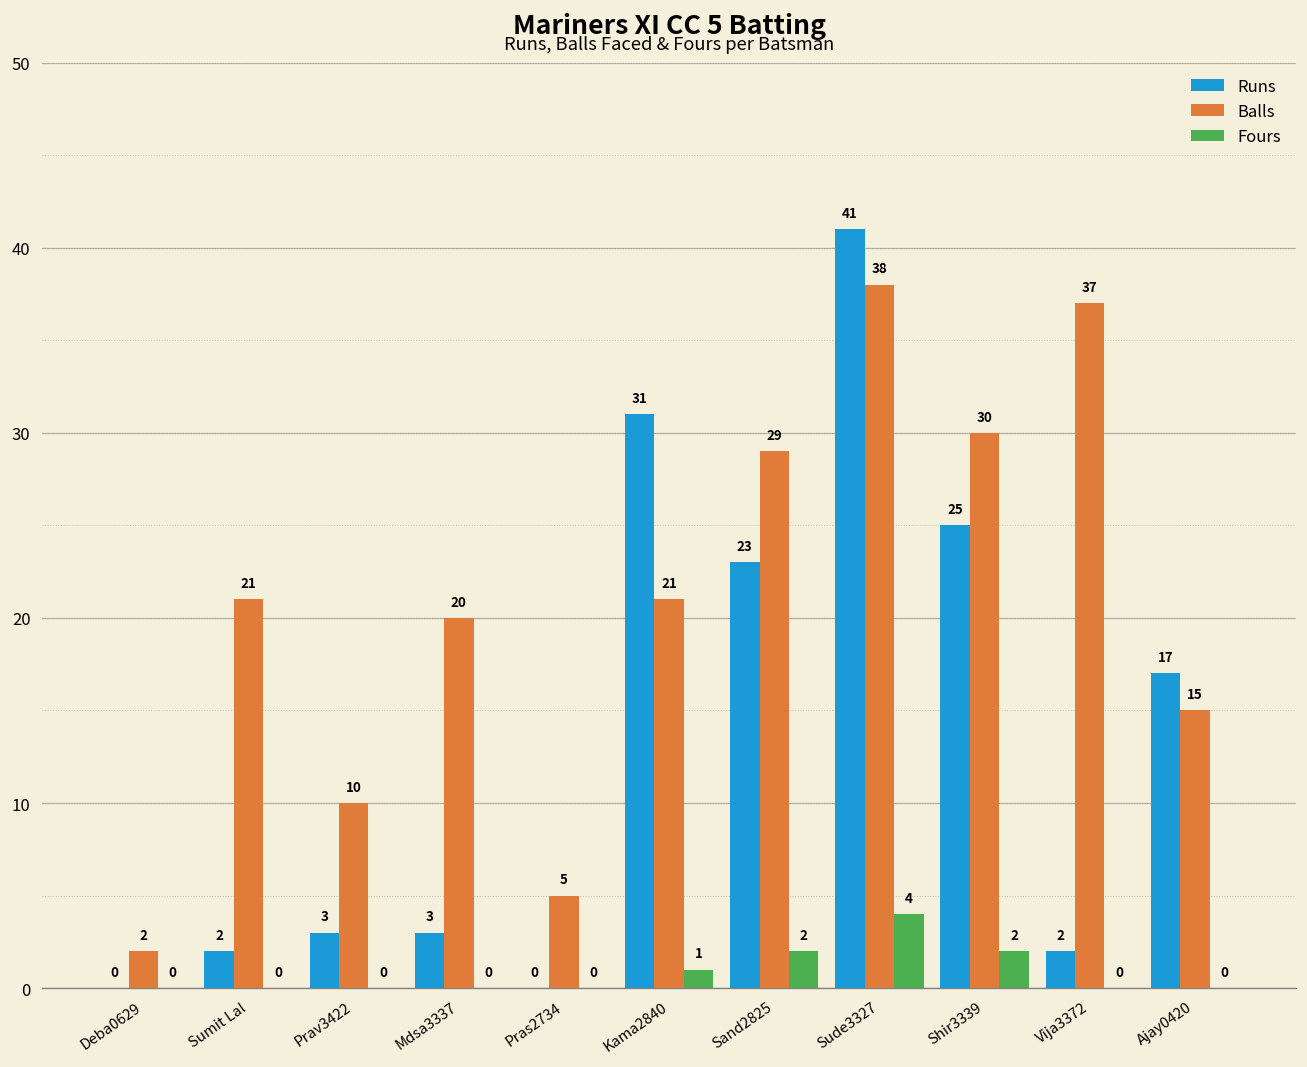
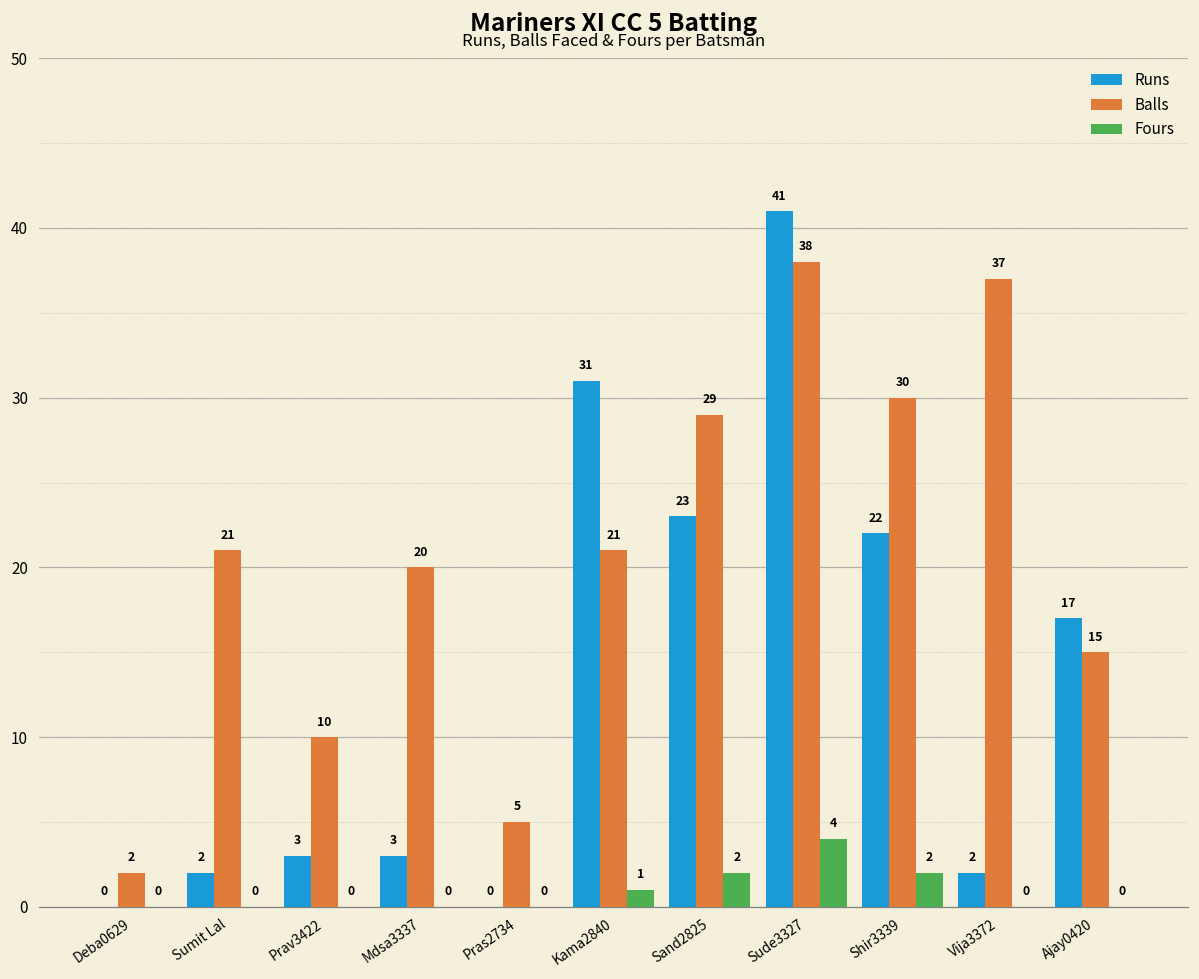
  {
    "Runs": {
      "Deba0629": 0,
      "Sumit Lal": 2,
      "Prav3422": 3,
      "Mdsa3337": 3,
      "Pras2734": 0,
      "Kama2840": 31,
      "Sand2825": 23,
      "Sude3327": 41,
-     "Shir3339": 25,
+     "Shir3339": 22,
      "Vija3372": 2,
      "Ajay0420": 17
    },
    "Balls": {
      "Deba0629": 2,
      "Sumit Lal": 21,
      "Prav3422": 10,
      "Mdsa3337": 20,
      "Pras2734": 5,
      "Kama2840": 21,
      "Sand2825": 29,
      "Sude3327": 38,
      "Shir3339": 30,
      "Vija3372": 37,
      "Ajay0420": 15
    },
    "Fours": {
      "Deba0629": 0,
      "Sumit Lal": 0,
      "Prav3422": 0,
      "Mdsa3337": 0,
      "Pras2734": 0,
      "Kama2840": 1,
      "Sand2825": 2,
      "Sude3327": 4,
      "Shir3339": 2,
      "Vija3372": 0,
      "Ajay0420": 0
    }
  }
